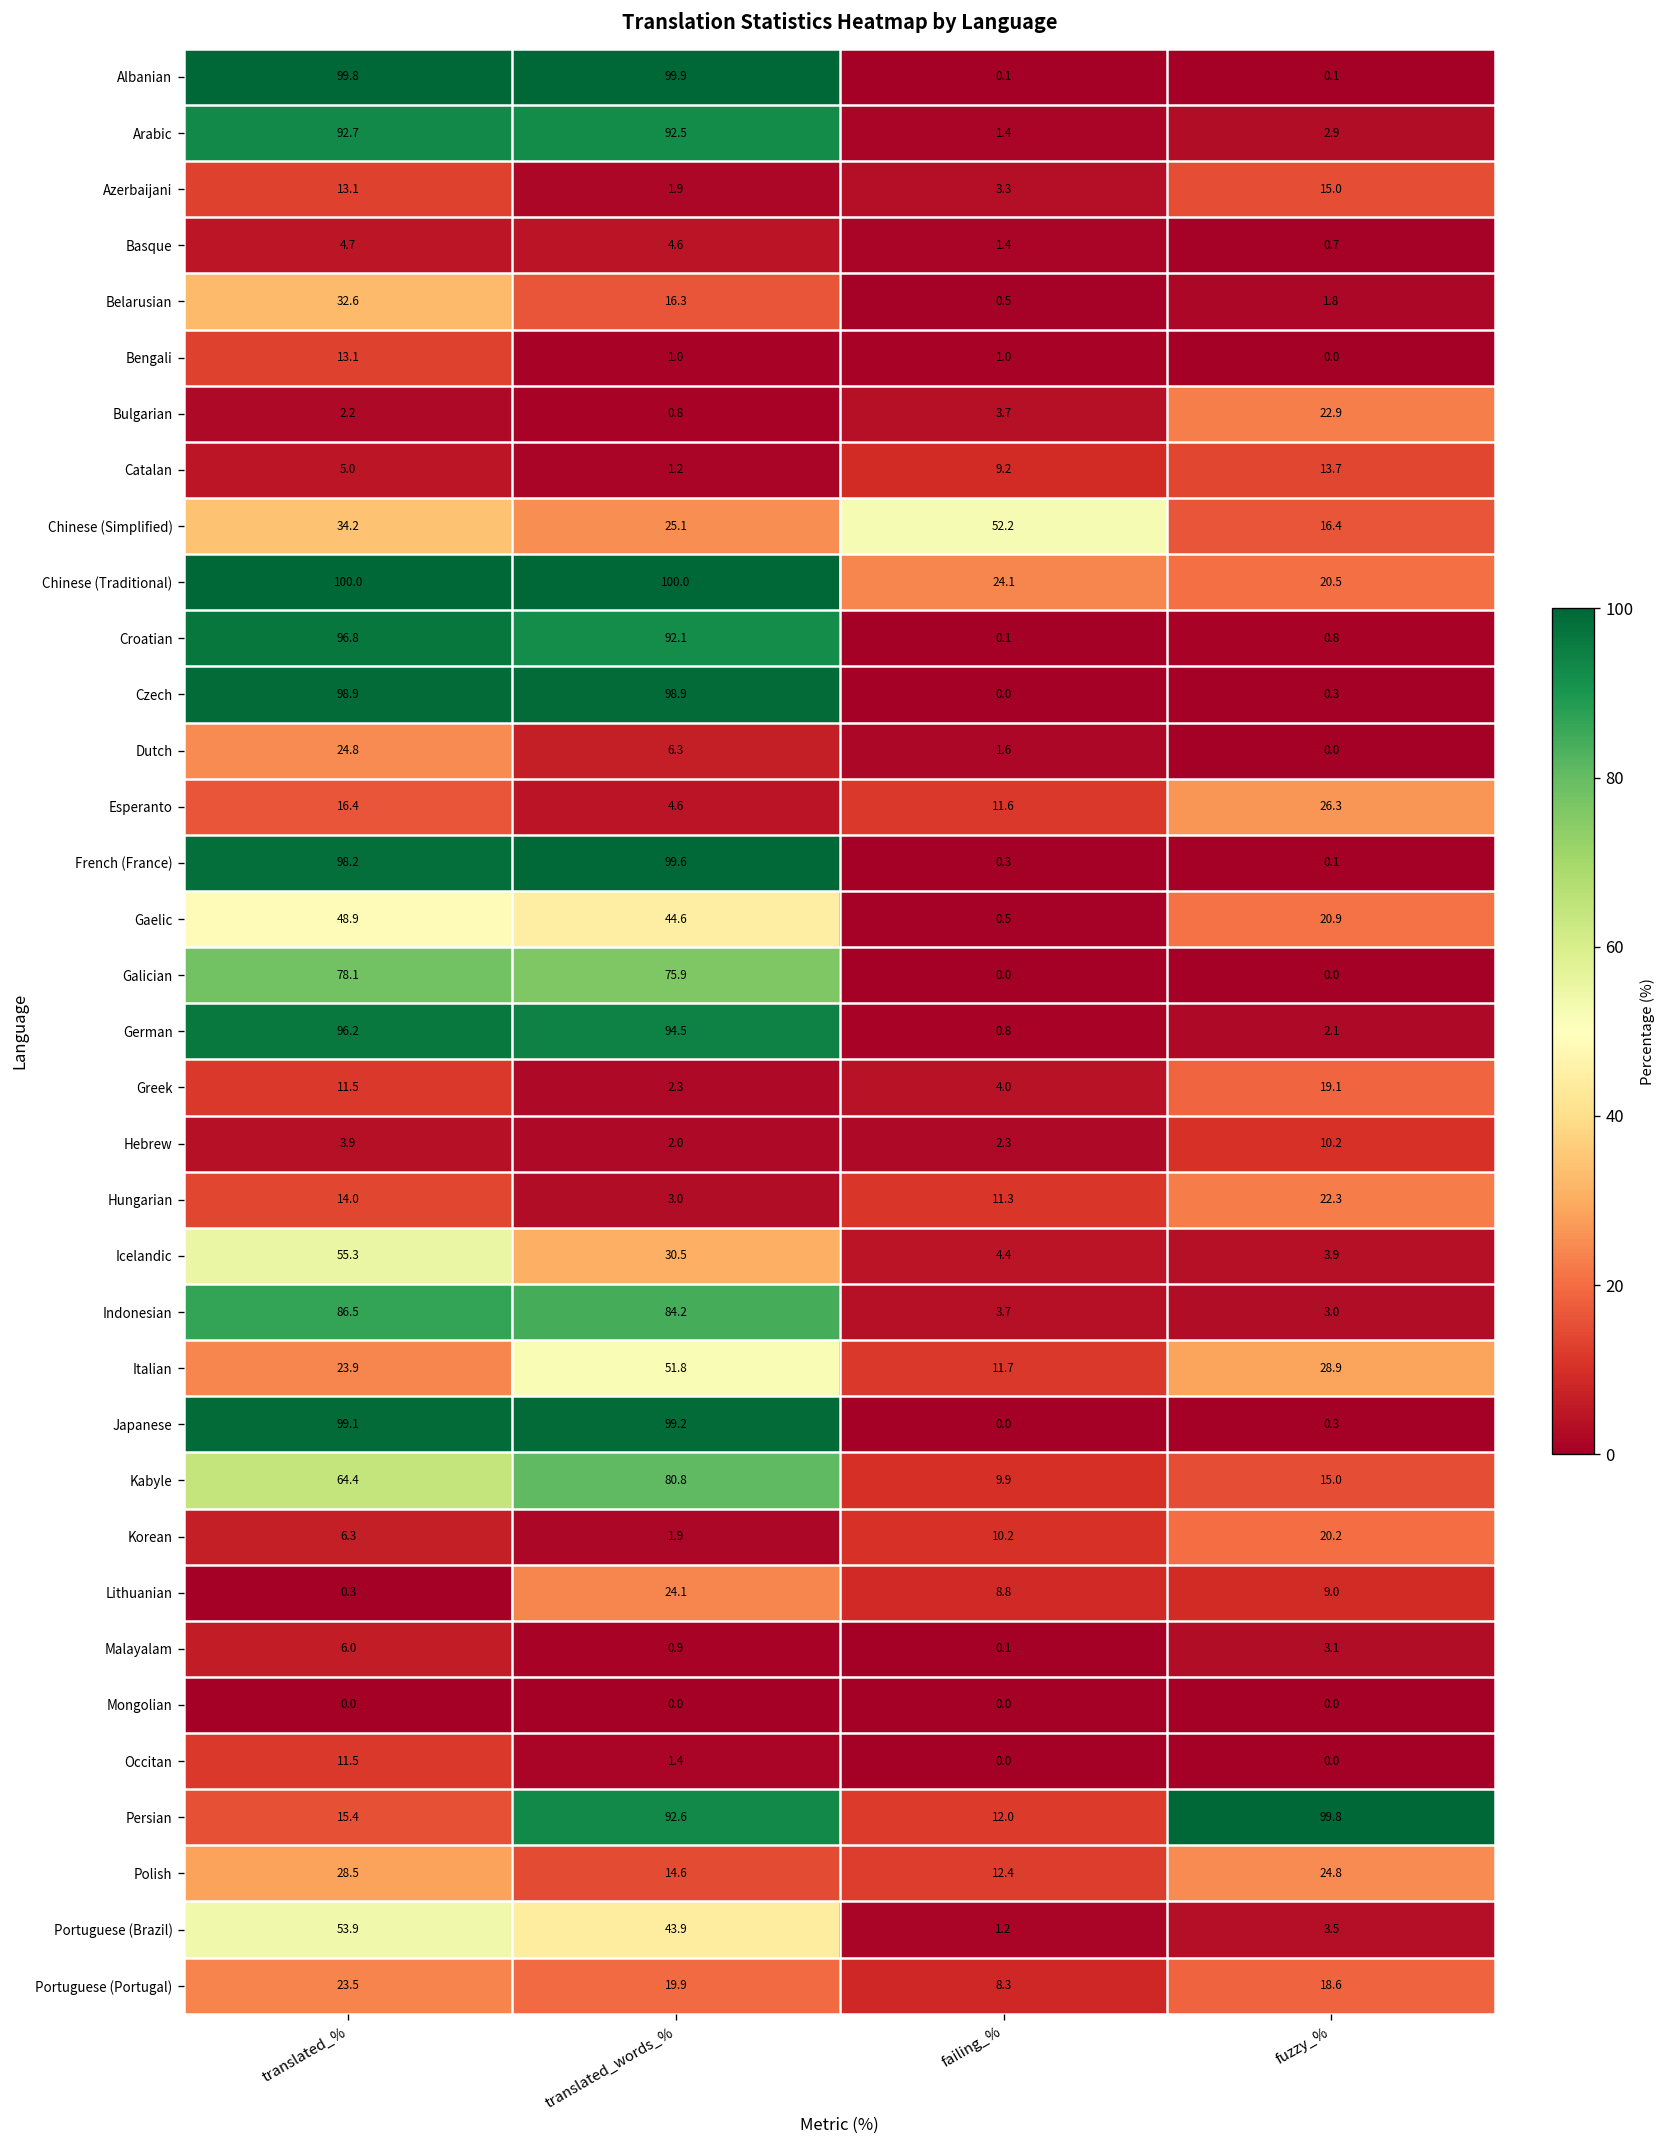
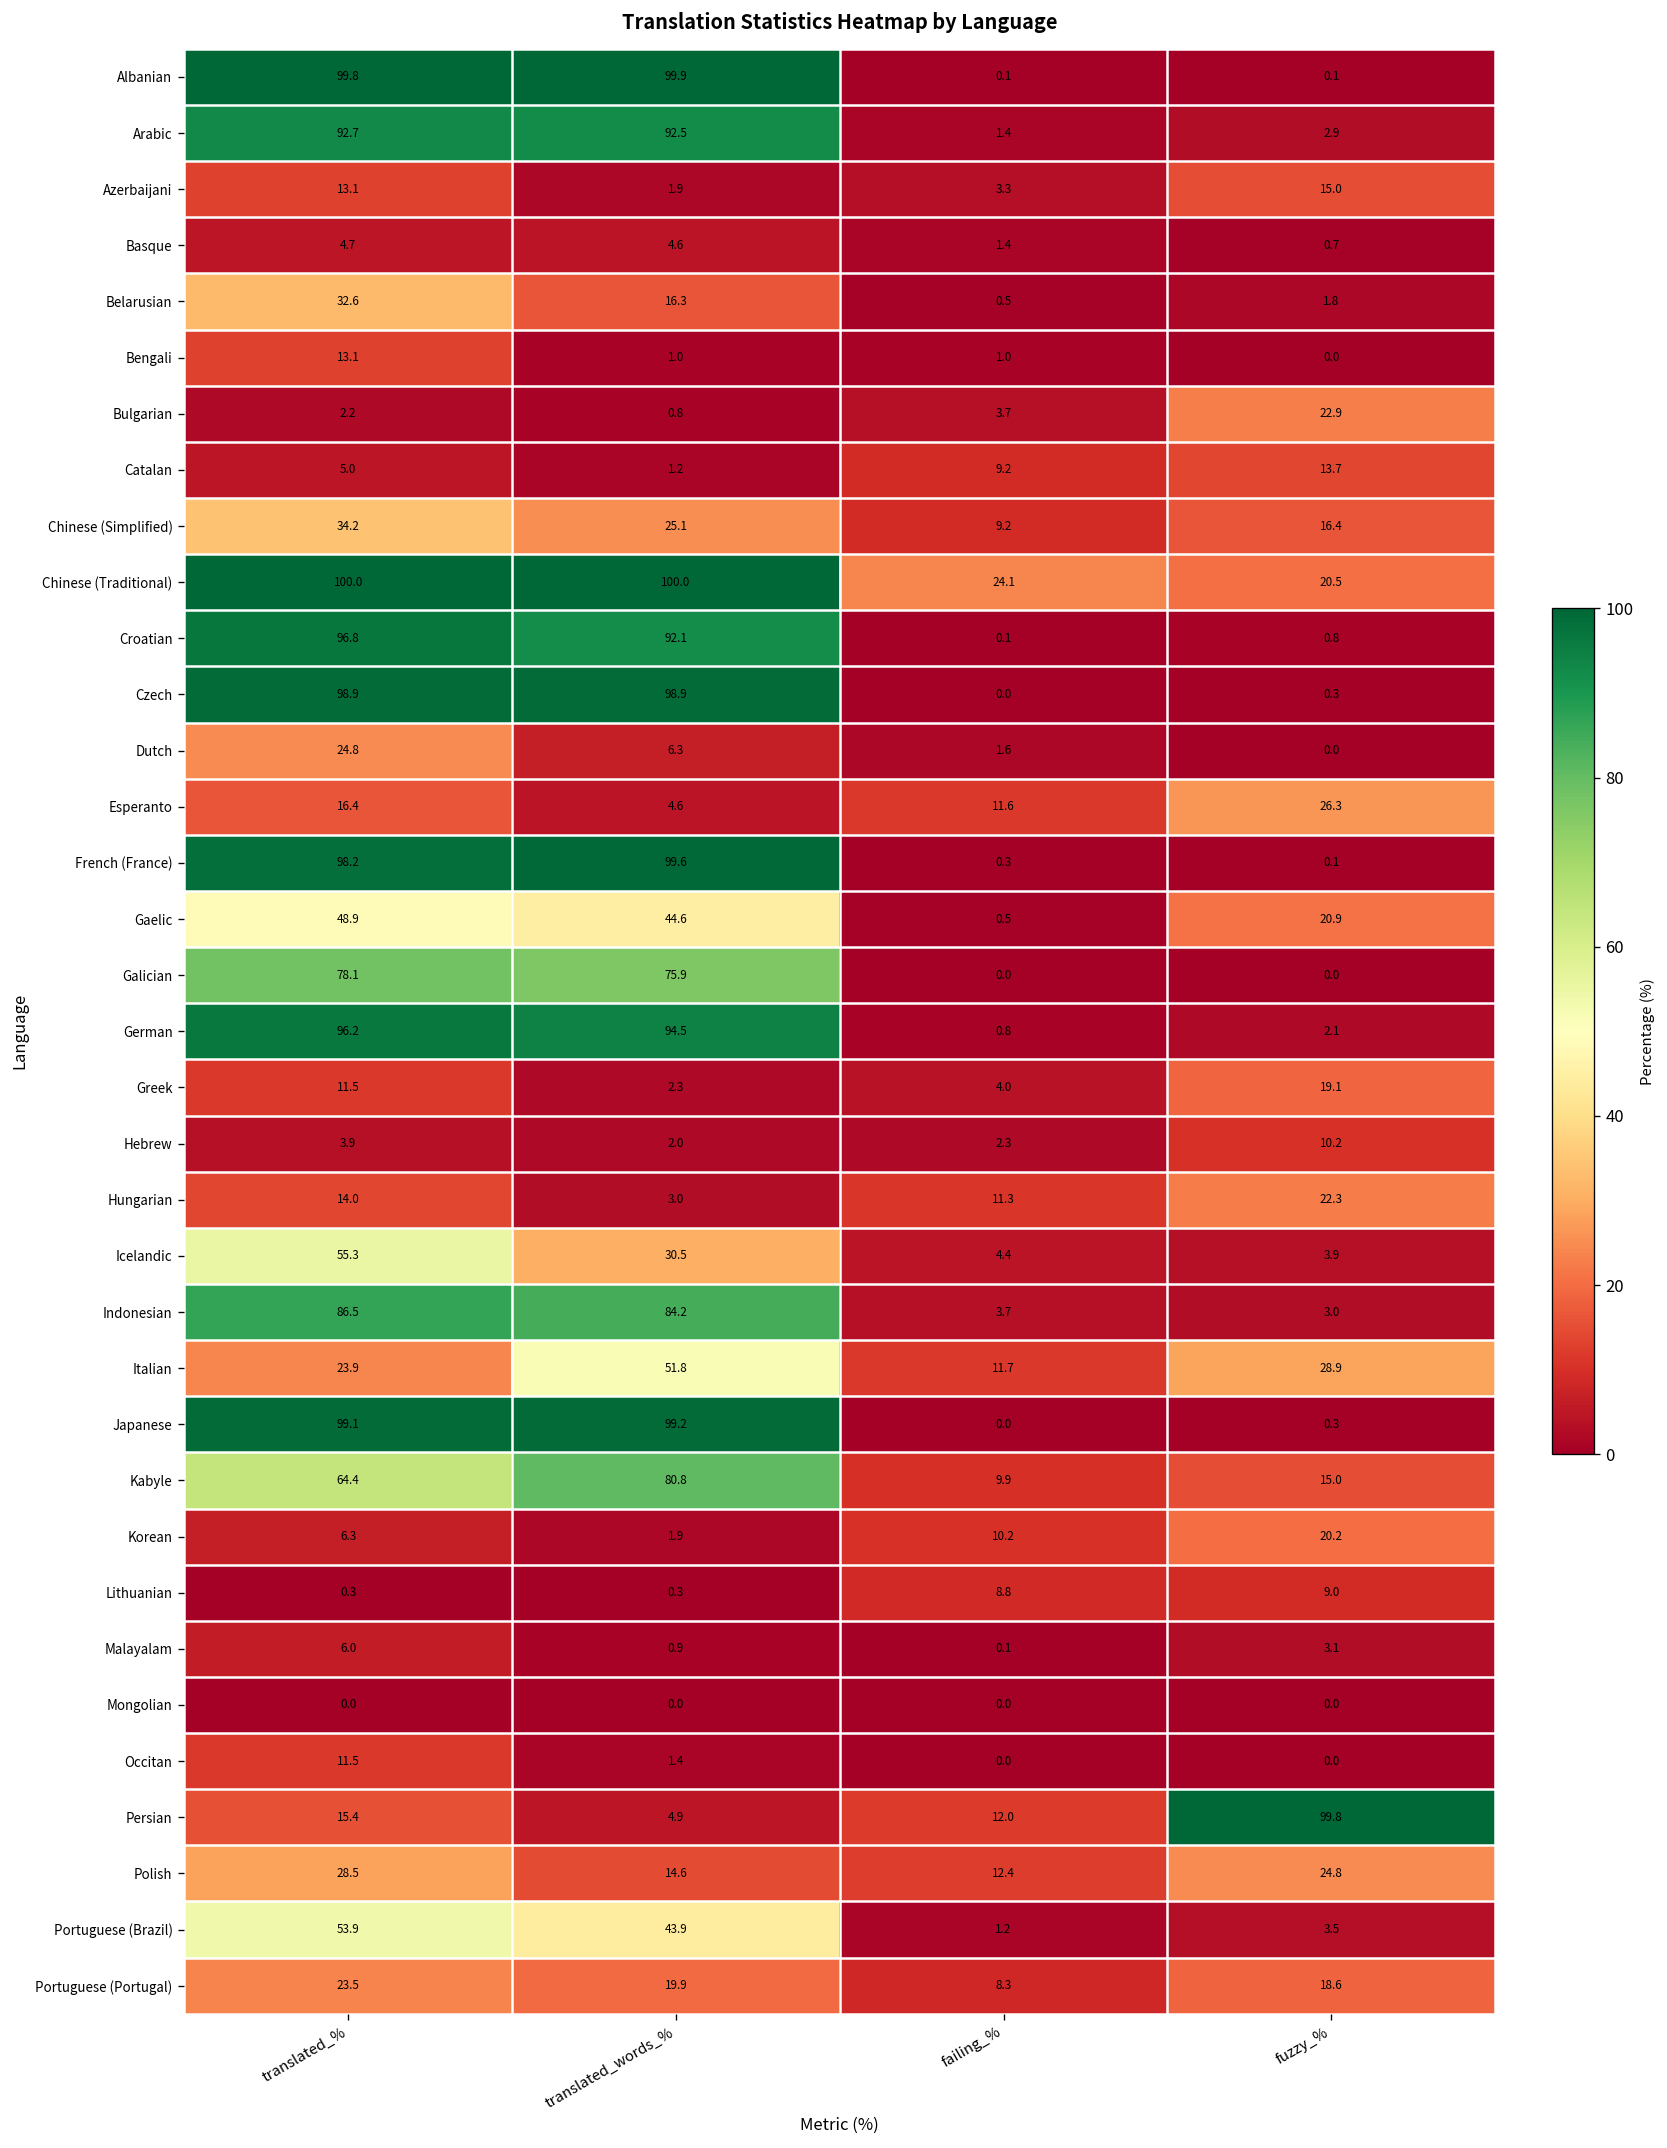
  {
    "Albanian": {
      "translated_%": 99.8,
      "translated_words_%": 99.9,
      "failing_%": 0.1,
      "fuzzy_%": 0.1
    },
    "Arabic": {
      "translated_%": 92.7,
      "translated_words_%": 92.5,
      "failing_%": 1.4,
      "fuzzy_%": 2.9
    },
    "Azerbaijani": {
      "translated_%": 13.1,
      "translated_words_%": 1.9,
      "failing_%": 3.3,
      "fuzzy_%": 15.0
    },
    "Basque": {
      "translated_%": 4.7,
      "translated_words_%": 4.6,
      "failing_%": 1.4,
      "fuzzy_%": 0.7
    },
    "Belarusian": {
      "translated_%": 32.6,
      "translated_words_%": 16.3,
      "failing_%": 0.5,
      "fuzzy_%": 1.8
    },
    "Bengali": {
      "translated_%": 13.1,
      "translated_words_%": 1.0,
      "failing_%": 1.0,
      "fuzzy_%": 0.0
    },
    "Bulgarian": {
      "translated_%": 2.2,
      "translated_words_%": 0.8,
      "failing_%": 3.7,
      "fuzzy_%": 22.9
    },
    "Catalan": {
      "translated_%": 5.0,
      "translated_words_%": 1.2,
      "failing_%": 9.2,
      "fuzzy_%": 13.7
    },
    "Chinese (Simplified)": {
      "translated_%": 34.2,
      "translated_words_%": 25.1,
-     "failing_%": 52.2,
+     "failing_%": 9.2,
      "fuzzy_%": 16.4
    },
    "Chinese (Traditional)": {
      "translated_%": 100.0,
      "translated_words_%": 100.0,
      "failing_%": 24.1,
      "fuzzy_%": 20.5
    },
    "Croatian": {
      "translated_%": 96.8,
      "translated_words_%": 92.1,
      "failing_%": 0.1,
      "fuzzy_%": 0.8
    },
    "Czech": {
      "translated_%": 98.9,
      "translated_words_%": 98.9,
      "failing_%": 0.0,
      "fuzzy_%": 0.3
    },
    "Dutch": {
      "translated_%": 24.8,
      "translated_words_%": 6.3,
      "failing_%": 1.6,
      "fuzzy_%": 0.0
    },
    "Esperanto": {
      "translated_%": 16.4,
      "translated_words_%": 4.6,
      "failing_%": 11.6,
      "fuzzy_%": 26.3
    },
    "French (France)": {
      "translated_%": 98.2,
      "translated_words_%": 99.6,
      "failing_%": 0.3,
      "fuzzy_%": 0.1
    },
    "Gaelic": {
      "translated_%": 48.9,
      "translated_words_%": 44.6,
      "failing_%": 0.5,
      "fuzzy_%": 20.9
    },
    "Galician": {
      "translated_%": 78.1,
      "translated_words_%": 75.9,
      "failing_%": 0.0,
      "fuzzy_%": 0.0
    },
    "German": {
      "translated_%": 96.2,
      "translated_words_%": 94.5,
      "failing_%": 0.8,
      "fuzzy_%": 2.1
    },
    "Greek": {
      "translated_%": 11.5,
      "translated_words_%": 2.3,
      "failing_%": 4.0,
      "fuzzy_%": 19.1
    },
    "Hebrew": {
      "translated_%": 3.9,
      "translated_words_%": 2.0,
      "failing_%": 2.3,
      "fuzzy_%": 10.2
    },
    "Hungarian": {
      "translated_%": 14.0,
      "translated_words_%": 3.0,
      "failing_%": 11.3,
      "fuzzy_%": 22.3
    },
    "Icelandic": {
      "translated_%": 55.3,
      "translated_words_%": 30.5,
      "failing_%": 4.4,
      "fuzzy_%": 3.9
    },
    "Indonesian": {
      "translated_%": 86.5,
      "translated_words_%": 84.2,
      "failing_%": 3.7,
      "fuzzy_%": 3.0
    },
    "Italian": {
      "translated_%": 23.9,
      "translated_words_%": 51.8,
      "failing_%": 11.7,
      "fuzzy_%": 28.9
    },
    "Japanese": {
      "translated_%": 99.1,
      "translated_words_%": 99.2,
      "failing_%": 0.0,
      "fuzzy_%": 0.3
    },
    "Kabyle": {
      "translated_%": 64.4,
      "translated_words_%": 80.8,
      "failing_%": 9.9,
      "fuzzy_%": 15.0
    },
    "Korean": {
      "translated_%": 6.3,
      "translated_words_%": 1.9,
      "failing_%": 10.2,
      "fuzzy_%": 20.2
    },
    "Lithuanian": {
      "translated_%": 0.3,
-     "translated_words_%": 24.1,
+     "translated_words_%": 0.3,
      "failing_%": 8.8,
      "fuzzy_%": 9.0
    },
    "Malayalam": {
      "translated_%": 6.0,
      "translated_words_%": 0.9,
      "failing_%": 0.1,
      "fuzzy_%": 3.1
    },
    "Mongolian": {
      "translated_%": 0.0,
      "translated_words_%": 0.0,
      "failing_%": 0.0,
      "fuzzy_%": 0.0
    },
    "Occitan": {
      "translated_%": 11.5,
      "translated_words_%": 1.4,
      "failing_%": 0.0,
      "fuzzy_%": 0.0
    },
    "Persian": {
      "translated_%": 15.4,
-     "translated_words_%": 92.6,
+     "translated_words_%": 4.9,
      "failing_%": 12.0,
      "fuzzy_%": 99.8
    },
    "Polish": {
      "translated_%": 28.5,
      "translated_words_%": 14.6,
      "failing_%": 12.4,
      "fuzzy_%": 24.8
    },
    "Portuguese (Brazil)": {
      "translated_%": 53.9,
      "translated_words_%": 43.9,
      "failing_%": 1.2,
      "fuzzy_%": 3.5
    },
    "Portuguese (Portugal)": {
      "translated_%": 23.5,
      "translated_words_%": 19.9,
      "failing_%": 8.3,
      "fuzzy_%": 18.6
    }
  }
